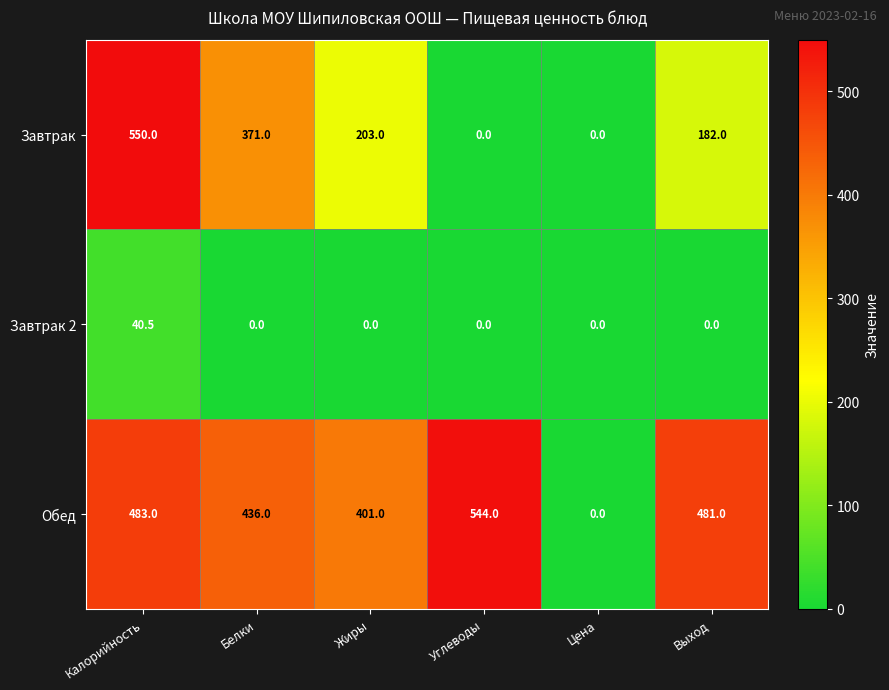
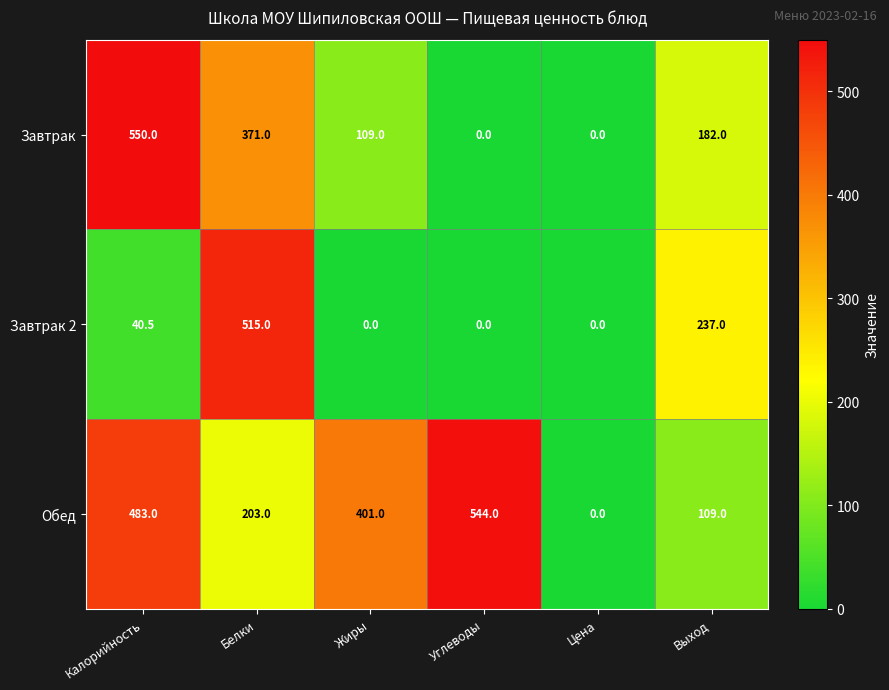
  {
    "Завтрак": {
      "Калорийность": 550.0,
      "Белки": 371.0,
-     "Жиры": 203.0,
+     "Жиры": 109.0,
      "Углеводы": 0.0,
      "Цена": 0.0,
      "Выход": 182.0
    },
    "Завтрак 2": {
      "Калорийность": 40.5,
-     "Белки": 0.0,
+     "Белки": 515.0,
      "Жиры": 0.0,
      "Углеводы": 0.0,
      "Цена": 0.0,
-     "Выход": 0.0
+     "Выход": 237.0
    },
    "Обед": {
      "Калорийность": 483.0,
-     "Белки": 436.0,
+     "Белки": 203.0,
      "Жиры": 401.0,
      "Углеводы": 544.0,
      "Цена": 0.0,
-     "Выход": 481.0
+     "Выход": 109.0
    }
  }
